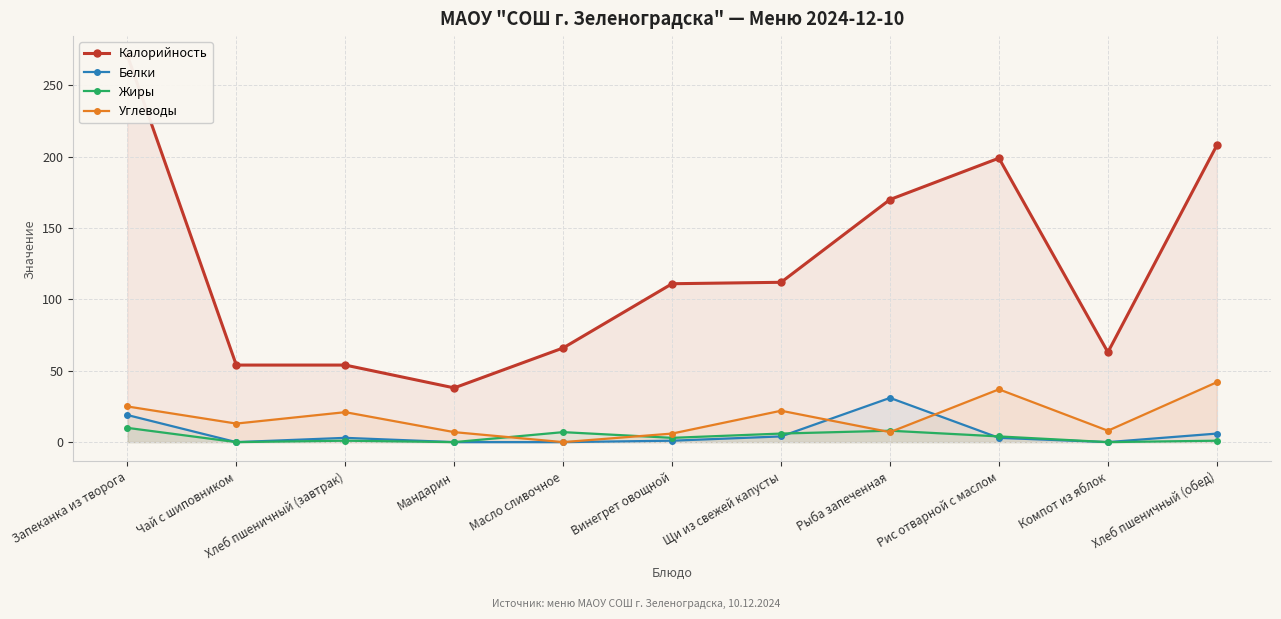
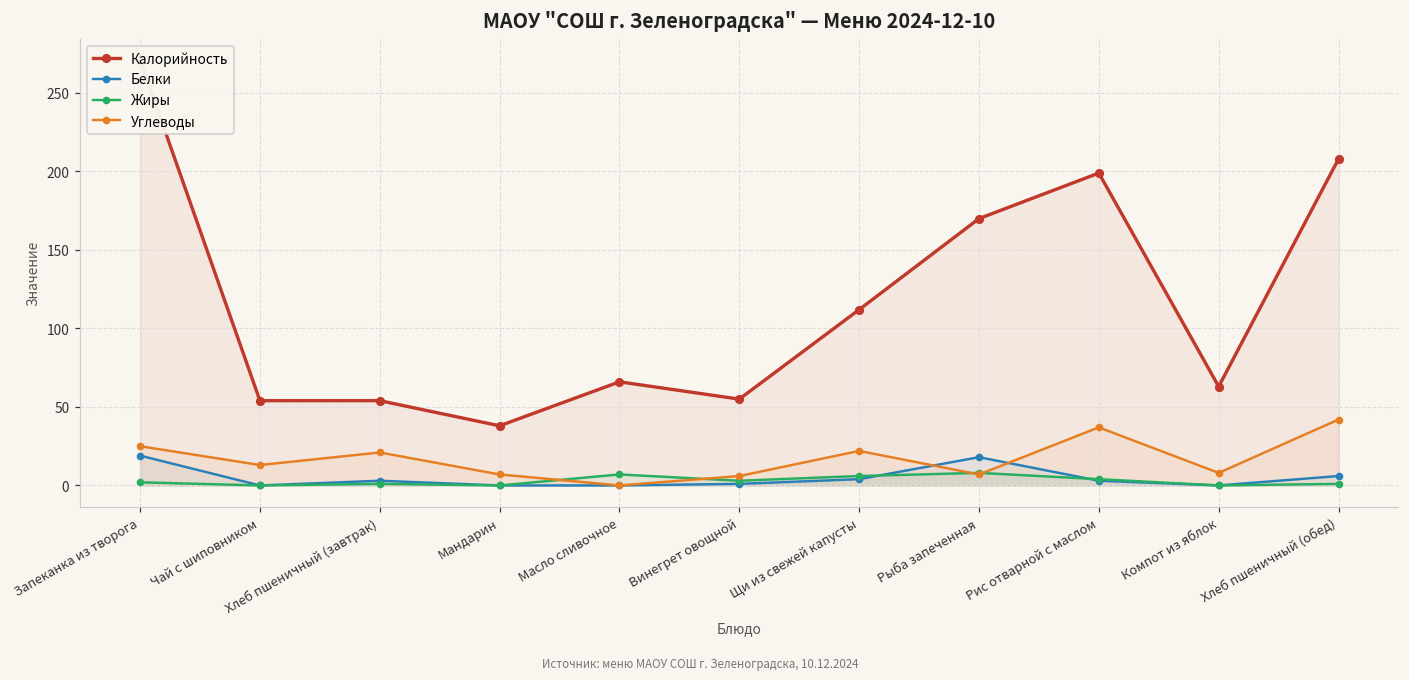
  {
    "Калорийность": {
      "Чай с шиповником": 54,
      "Хлеб пшеничный (завтрак)": 54,
      "Мандарин": 38,
      "Масло сливочное": 66,
-     "Винегрет овощной": 111,
+     "Винегрет овощной": 55,
      "Щи из свежей капусты": 112,
      "Рыба запеченная": 170,
      "Рис отварной с маслом": 199,
      "Компот из яблок": 63,
      "Хлеб пшеничный (обед)": 208
    },
    "Белки": {
      "Запеканка из творога": 19,
      "Хлеб пшеничный (завтрак)": 3,
      "Винегрет овощной": 1,
      "Щи из свежей капусты": 4,
-     "Рыба запеченная": 31,
+     "Рыба запеченная": 18,
      "Хлеб пшеничный (обед)": 6
    },
    "Жиры": {
-     "Запеканка из творога": 10,
+     "Запеканка из творога": 2,
      "Хлеб пшеничный (завтрак)": 1,
      "Масло сливочное": 7,
      "Винегрет овощной": 3,
      "Щи из свежей капусты": 6,
      "Хлеб пшеничный (обед)": 1
    },
    "Углеводы": {
      "Запеканка из творога": 25,
      "Чай с шиповником": 13,
      "Хлеб пшеничный (завтрак)": 21,
      "Мандарин": 7,
      "Винегрет овощной": 6,
      "Щи из свежей капусты": 22,
      "Рис отварной с маслом": 37,
      "Компот из яблок": 8,
      "Хлеб пшеничный (обед)": 42
    }
  }
